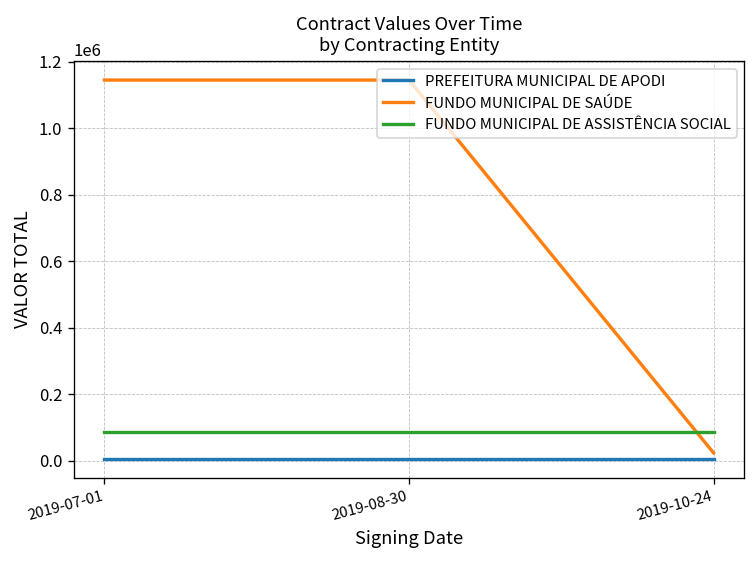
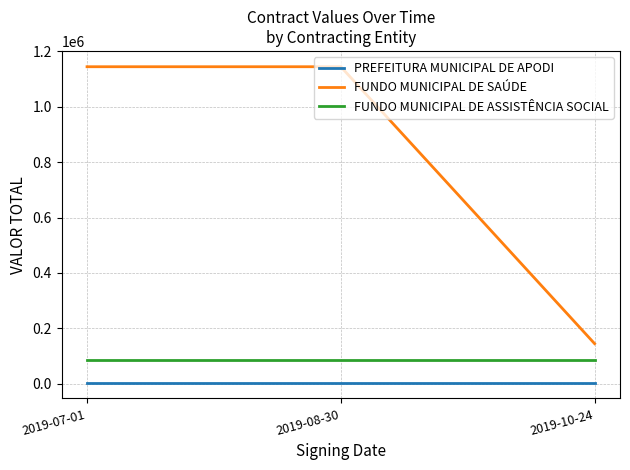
  {
    "PREFEITURA MUNICIPAL DE APODI": {
      "2019-07-01": 0,
      "2019-08-30": 0,
      "2019-10-24": 0
    },
    "FUNDO MUNICIPAL DE SAÚDE": {
      "2019-07-01": 1140000,
-     "2019-10-24": 20000
+     "2019-10-24": 140000
    },
    "FUNDO MUNICIPAL DE ASSISTÊNCIA SOCIAL": {
      "2019-07-01": 90000,
      "2019-08-30": 90000,
      "2019-10-24": 90000
    }
  }
